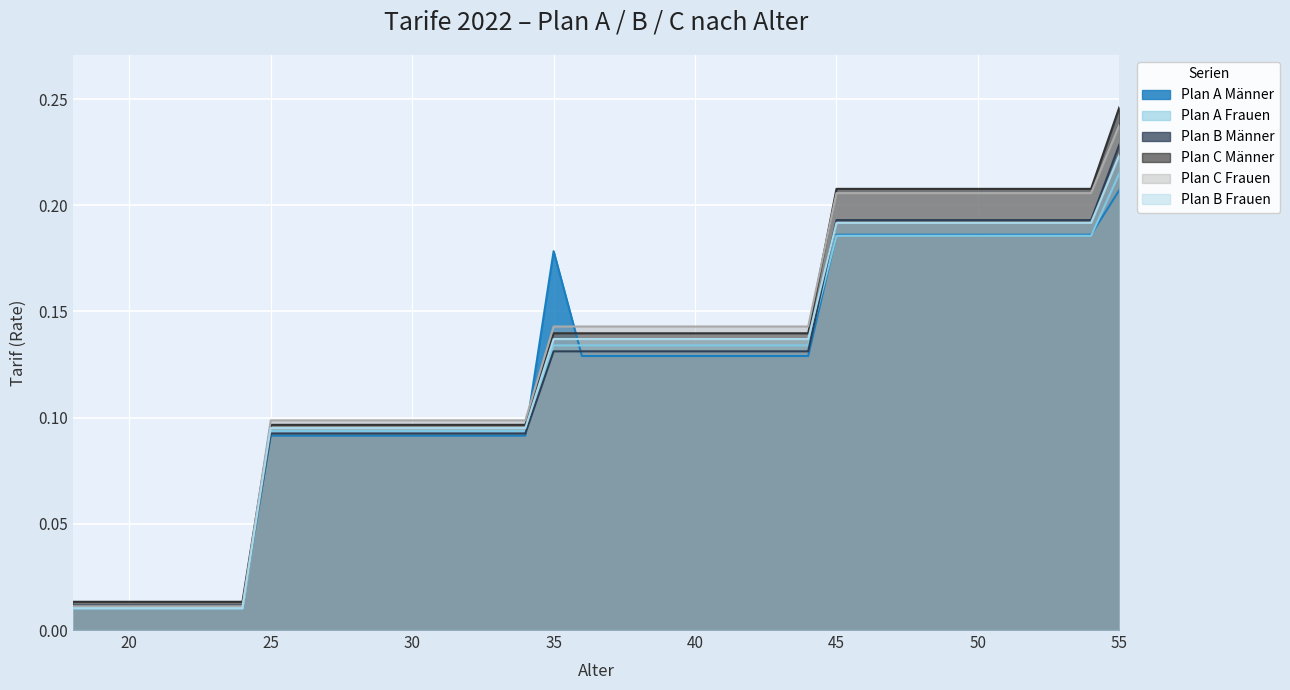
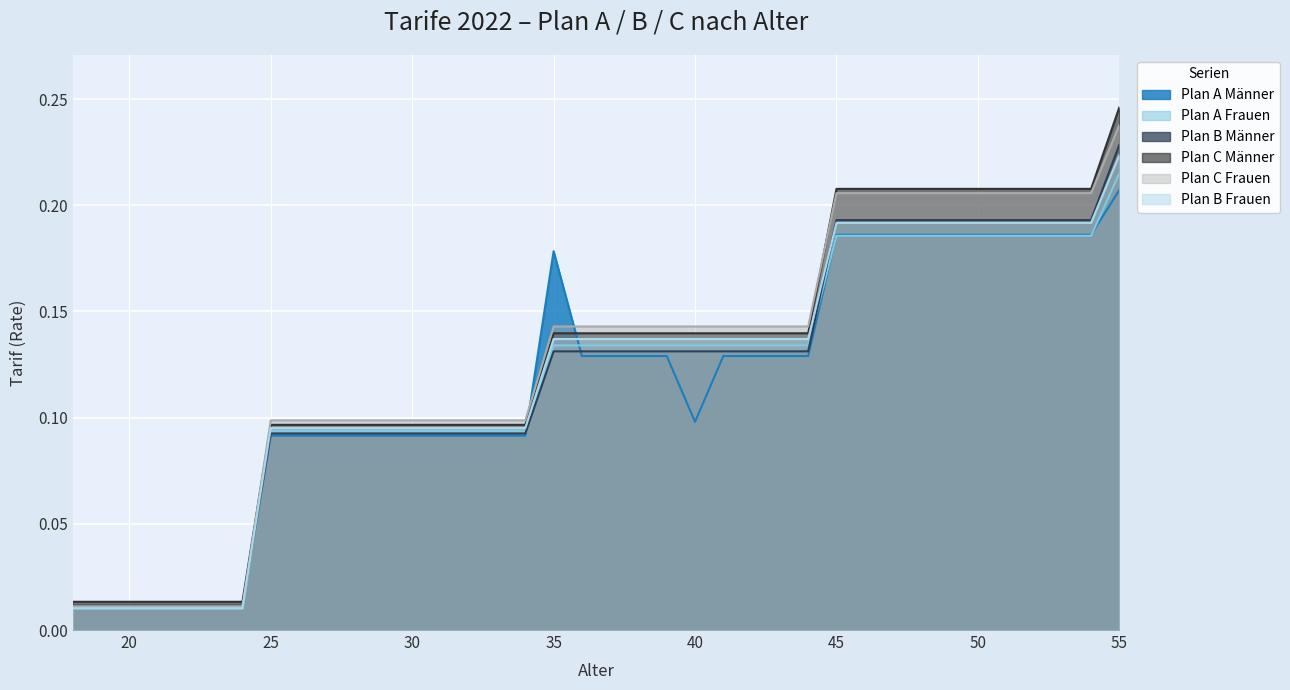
  {
    "Plan A Männer": {
      "35": 0.178,
-     "40": 0.129,
+     "40": 0.098,
      "55": 0.207
    }
  }
